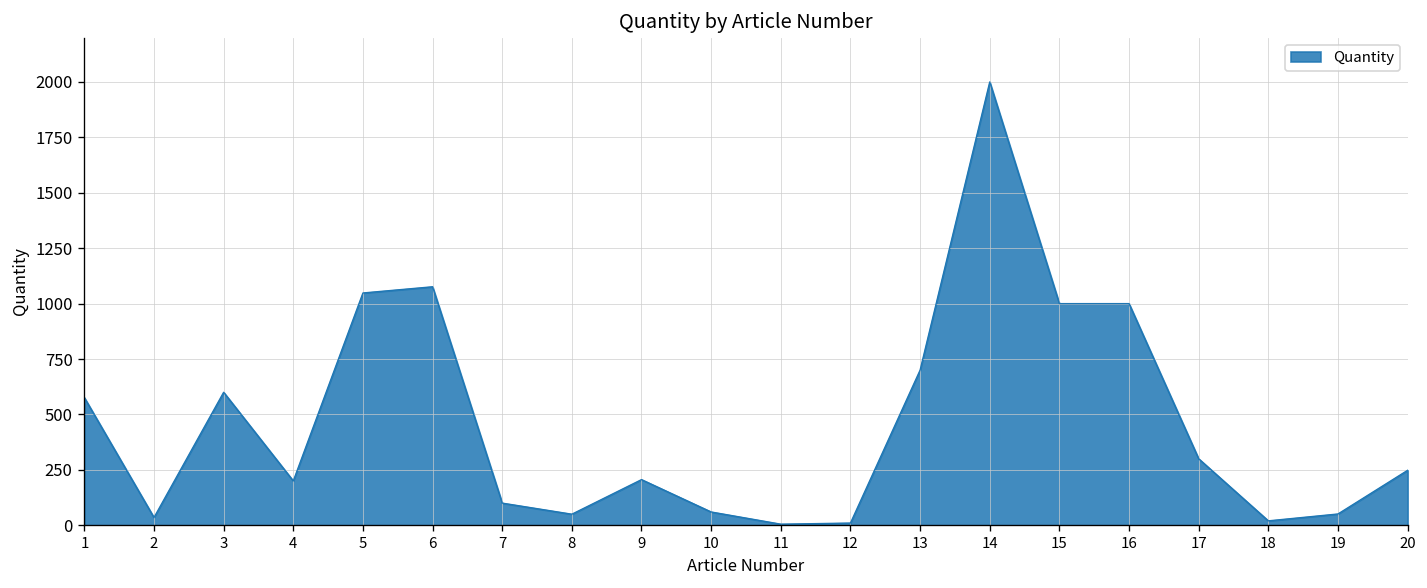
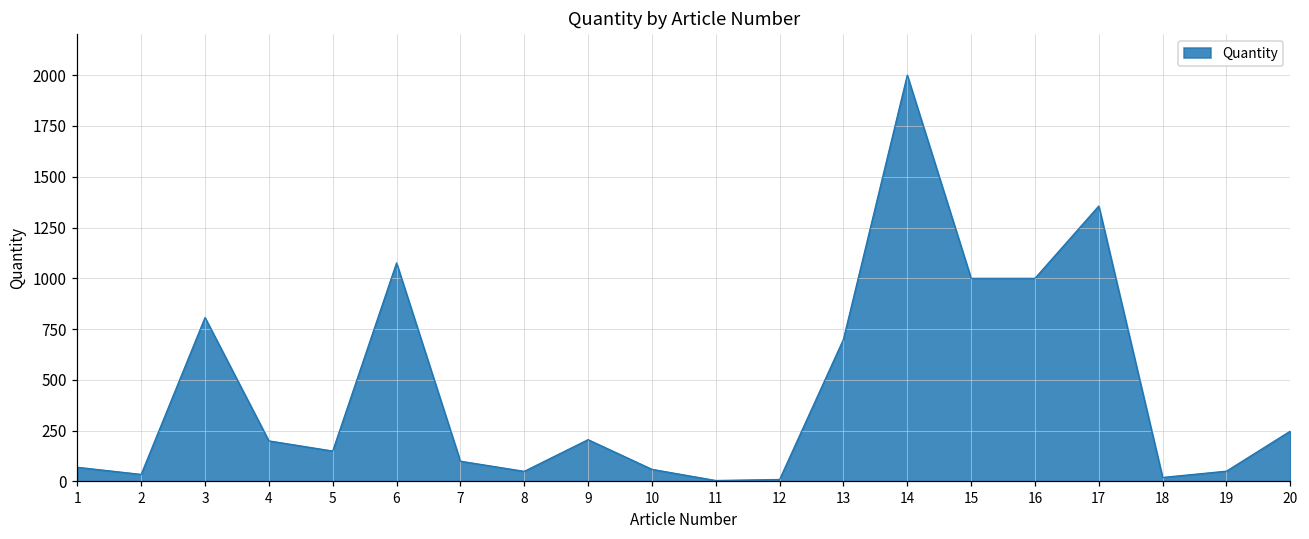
  {
-   "1": 580,
+   "1": 70,
    "2": 40,
-   "3": 600,
+   "3": 810,
    "4": 200,
-   "5": 1050,
+   "5": 150,
    "6": 1080,
    "7": 100,
    "8": 50,
    "9": 210,
    "10": 60,
    "11": 10,
    "12": 10,
    "13": 700,
    "14": 2000,
    "15": 1000,
    "16": 1000,
-   "17": 300,
+   "17": 1360,
    "18": 20,
    "19": 50,
    "20": 250
  }
